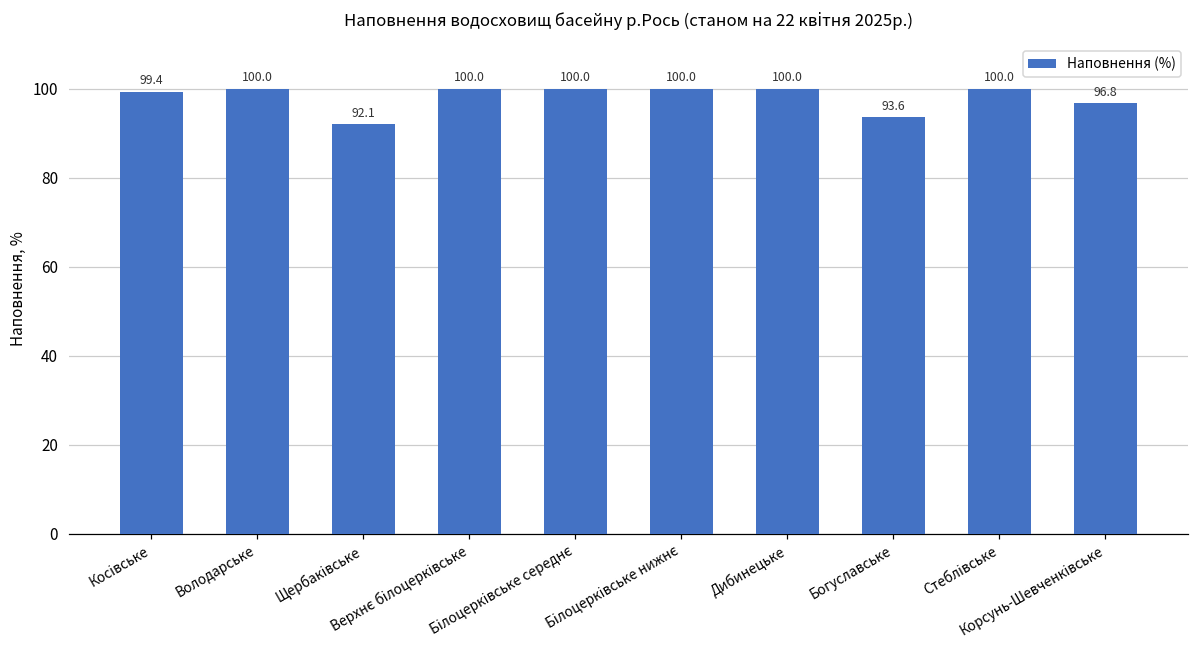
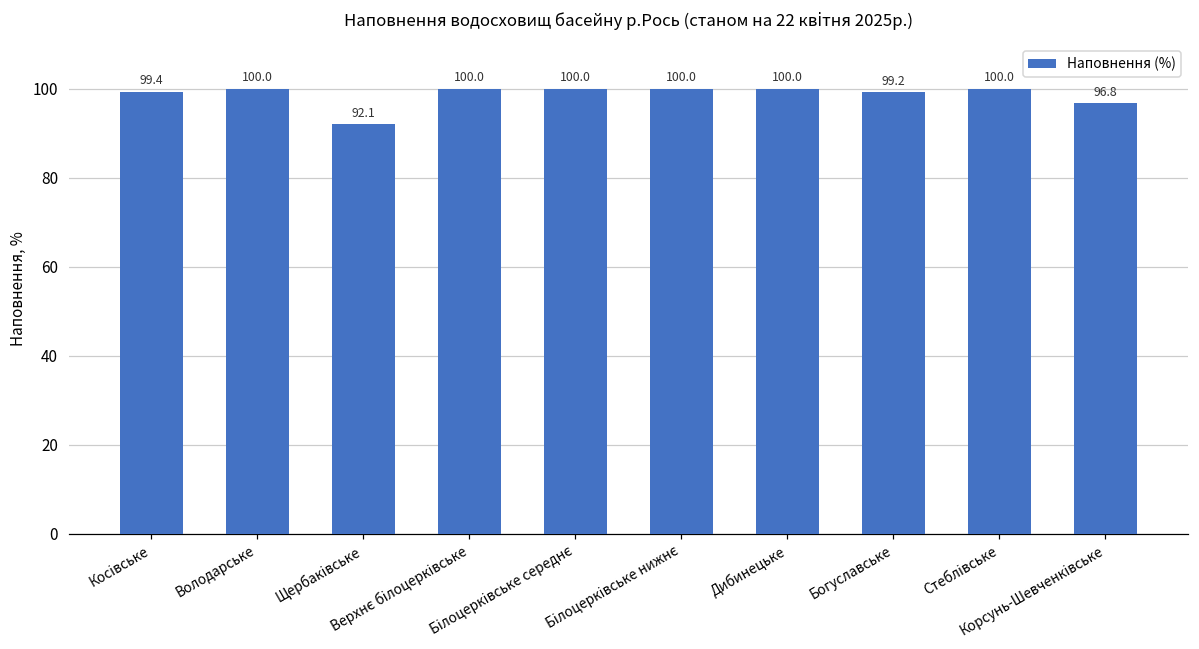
  {
    "Косівське": 99.4,
    "Володарське": 100.0,
    "Щербаківське": 92.1,
    "Верхнє білоцерківське": 100.0,
    "Білоцерківське середнє": 100.0,
    "Білоцерківське нижнє": 100.0,
    "Дибинецьке": 100.0,
-   "Богуславське": 93.6,
+   "Богуславське": 99.2,
    "Стеблівське": 100.0,
    "Корсунь-Шевченківське": 96.8
  }
